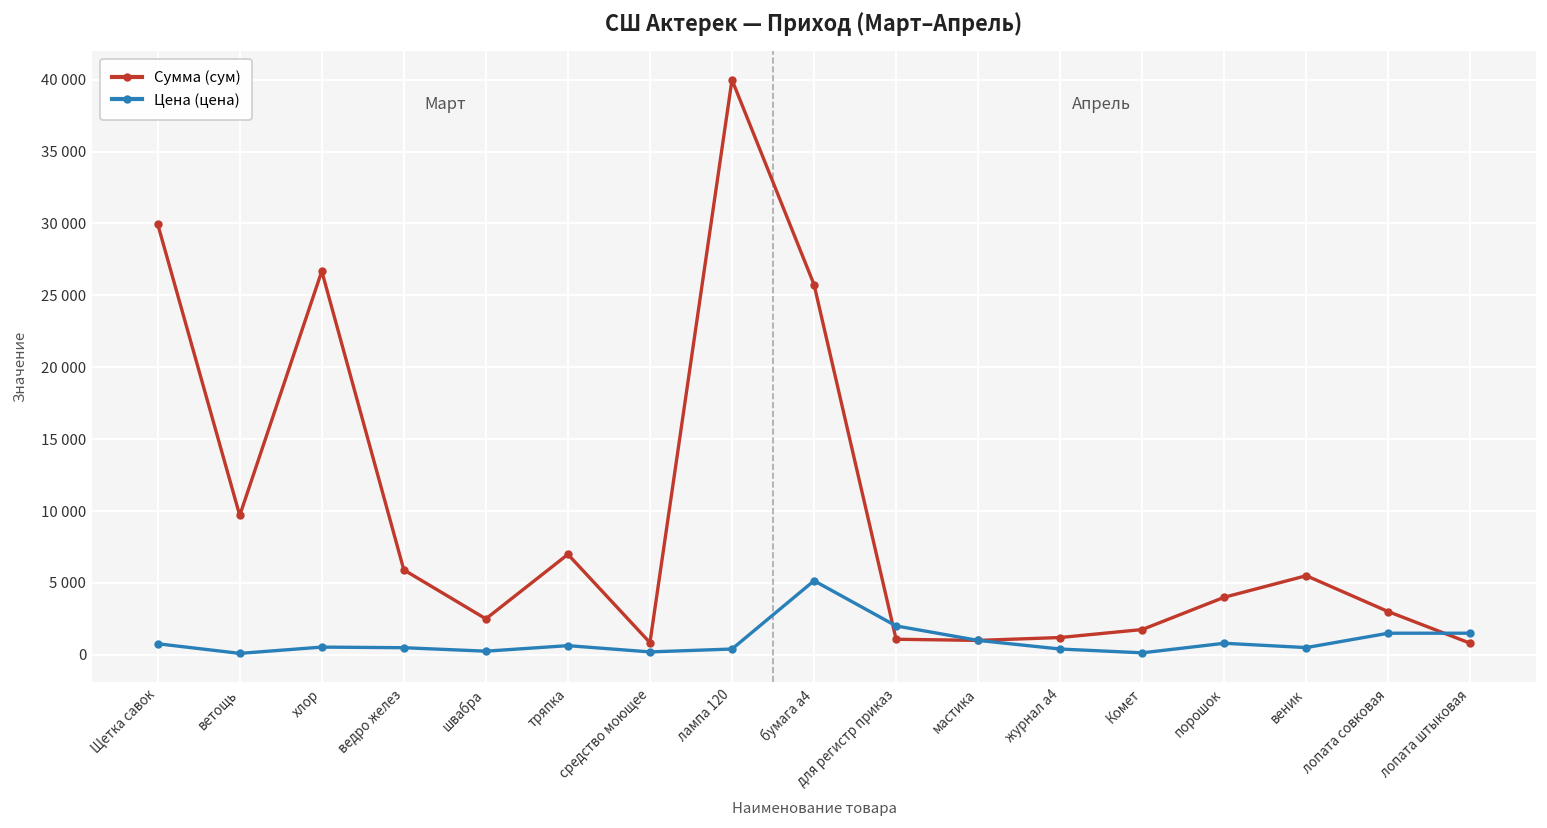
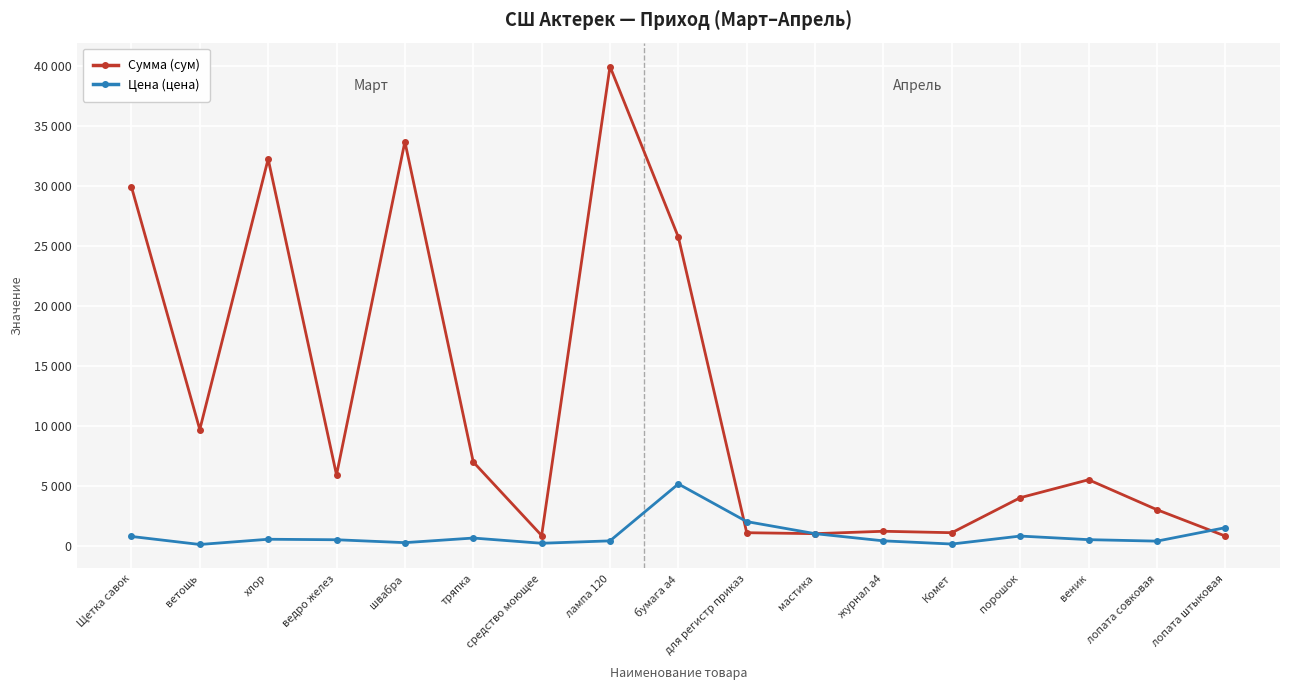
  {
    "Сумма (сум)": {
      "Щетка савок": 30000,
      "ветощь": 9700,
-     "хлор": 26700,
+     "хлор": 32300,
      "ведро желез": 5900,
-     "швабра": 2500,
+     "швабра": 33700,
      "тряпка": 7000,
      "средство моющее": 800,
      "лампа 120": 40000,
      "бумага а4": 25800,
      "для регистр приказ": 1100,
      "журнал а4": 1200,
-     "Комет": 1800,
+     "Комет": 1100,
      "порошок": 4000,
      "веник": 5500,
      "лопата совковая": 3000,
      "лопата штыковая": 800
    },
    "Цена (цена)": {
      "Щетка савок": 800,
      "ветощь": 100,
      "хлор": 500,
      "ведро желез": 500,
      "швабра": 300,
      "тряпка": 600,
      "средство моющее": 200,
      "лампа 120": 400,
      "бумага а4": 5200,
      "для регистр приказ": 2000,
      "журнал а4": 400,
      "Комет": 100,
      "порошок": 800,
      "веник": 500,
-     "лопата совковая": 1500,
+     "лопата совковая": 400,
      "лопата штыковая": 1500
    }
  }
